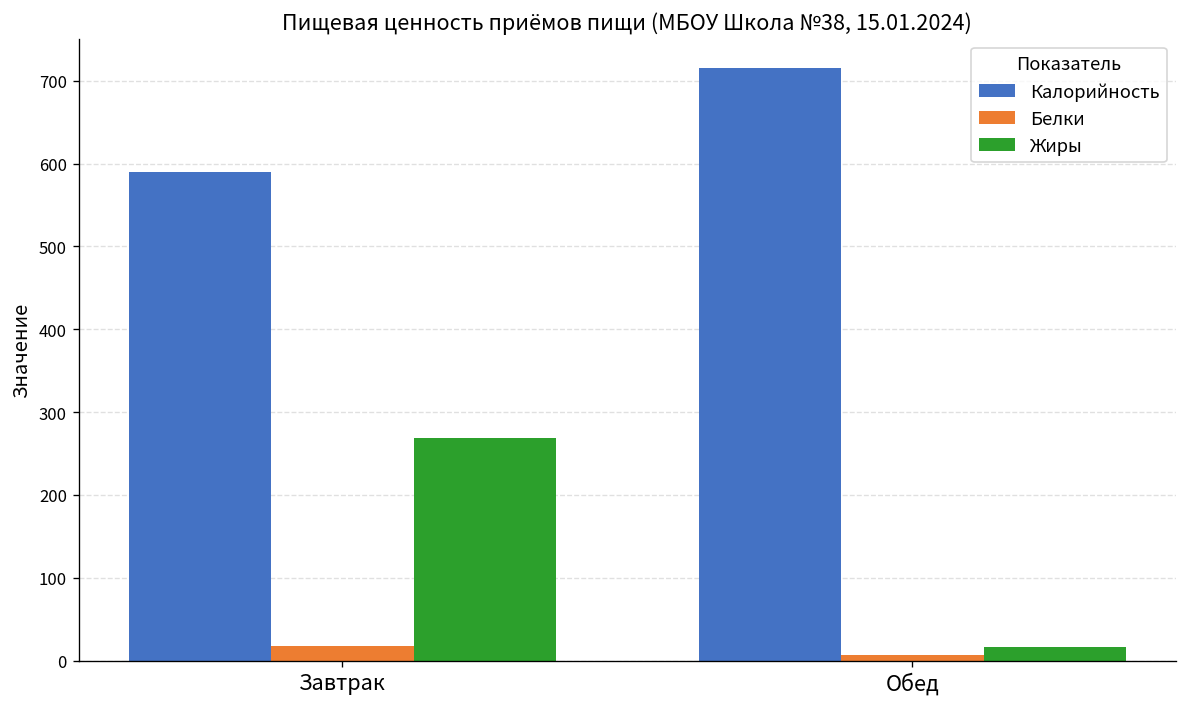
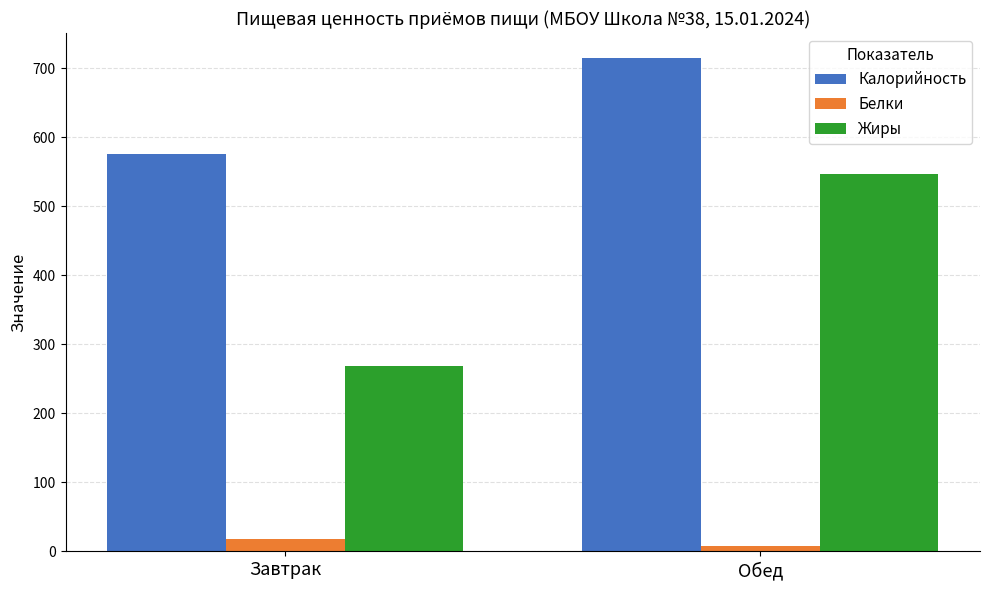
  {
    "Калорийность": {
-     "Завтрак": 590,
+     "Завтрак": 580,
      "Обед": 710
    },
    "Белки": {
      "Завтрак": 20,
      "Обед": 10
    },
    "Жиры": {
      "Завтрак": 270,
-     "Обед": 20
+     "Обед": 550
    }
  }
